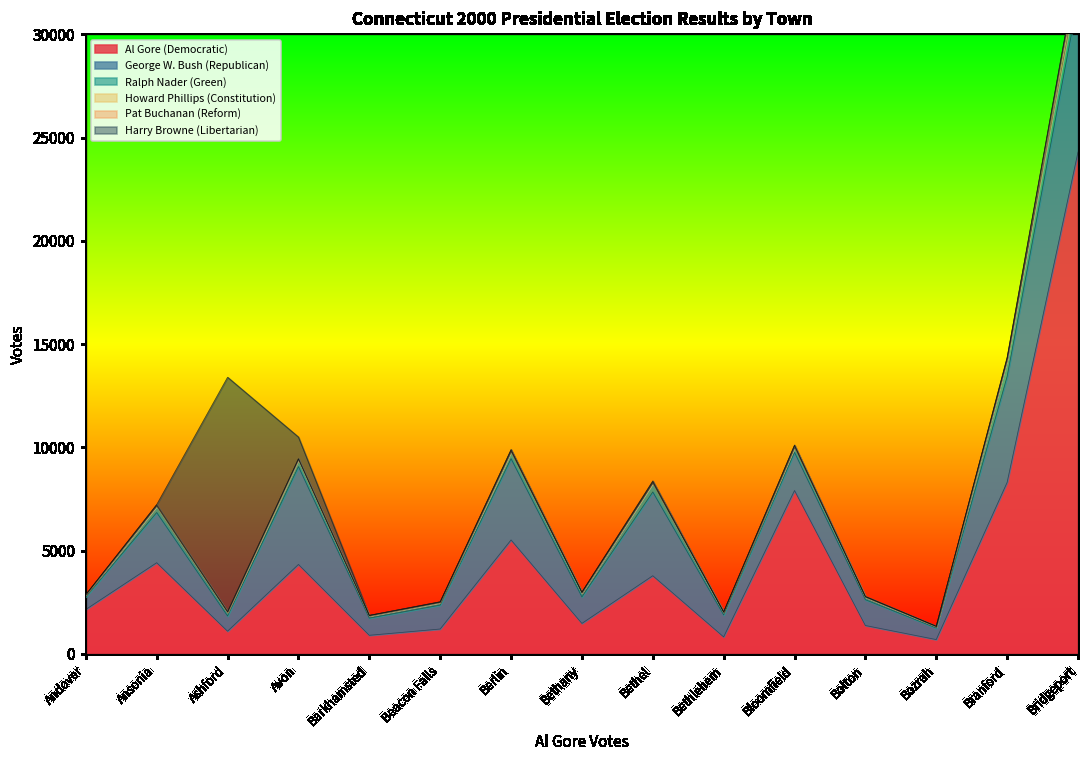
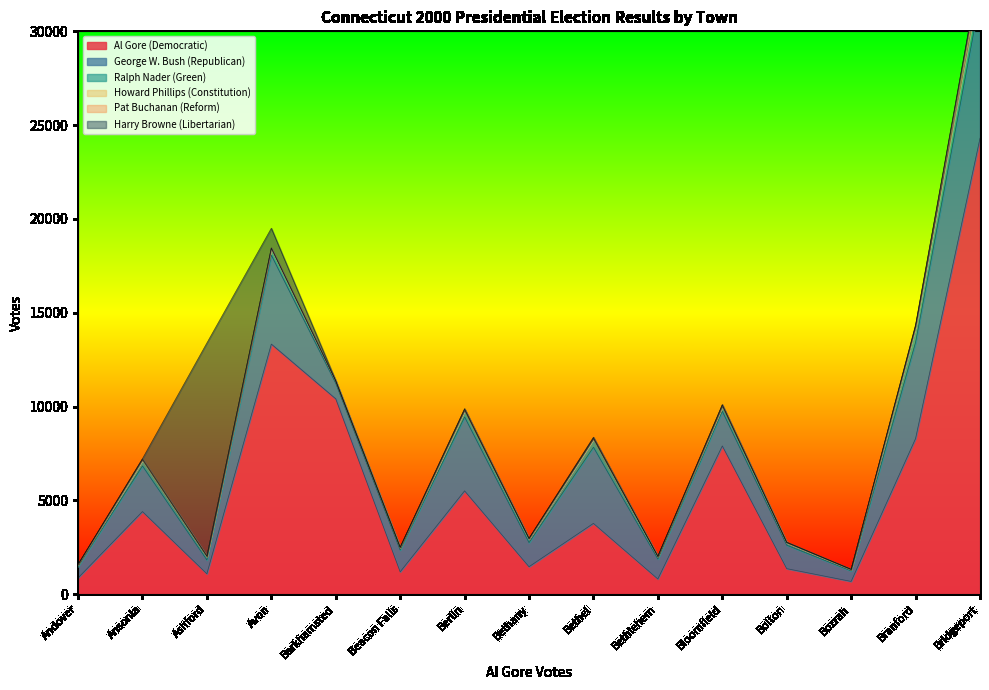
  {
    "Al Gore (Democratic)": {
-     "Andover": 2100,
+     "Andover": 900,
      "Ansonia": 4400,
      "Ashford": 1100,
-     "Avon": 4300,
-     "Barkhamsted": 900,
+     "Avon": 13300,
+     "Barkhamsted": 10400,
      "Beacon Falls": 1200,
      "Berlin": 5500,
      "Bethany": 1500,
      "Bethel": 3800,
      "Bethlehem": 800,
      "Bloomfield": 7900,
      "Bolton": 1400,
      "Bozrah": 700,
      "Branford": 8300,
      "Bridgeport": 24300
    },
    "Harry Browne (Libertarian)": {
      "Ashford": 11400,
      "Avon": 1000
    }
  }
